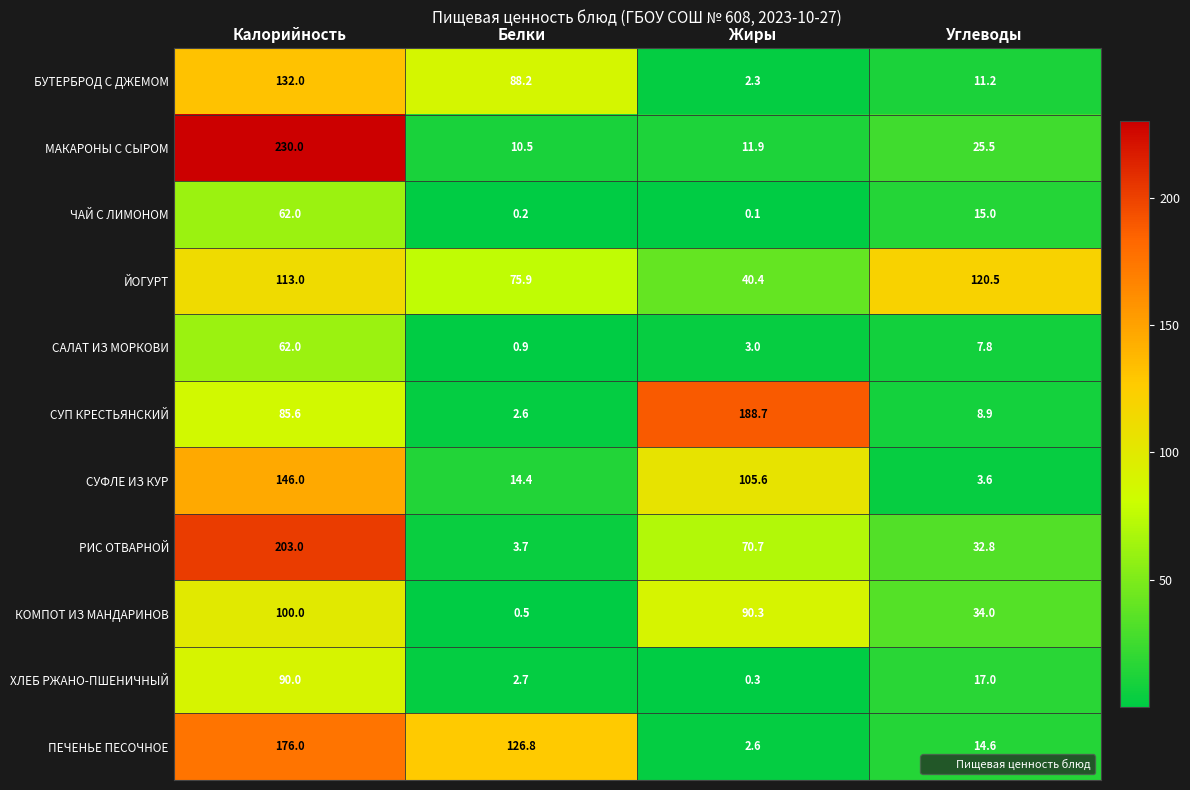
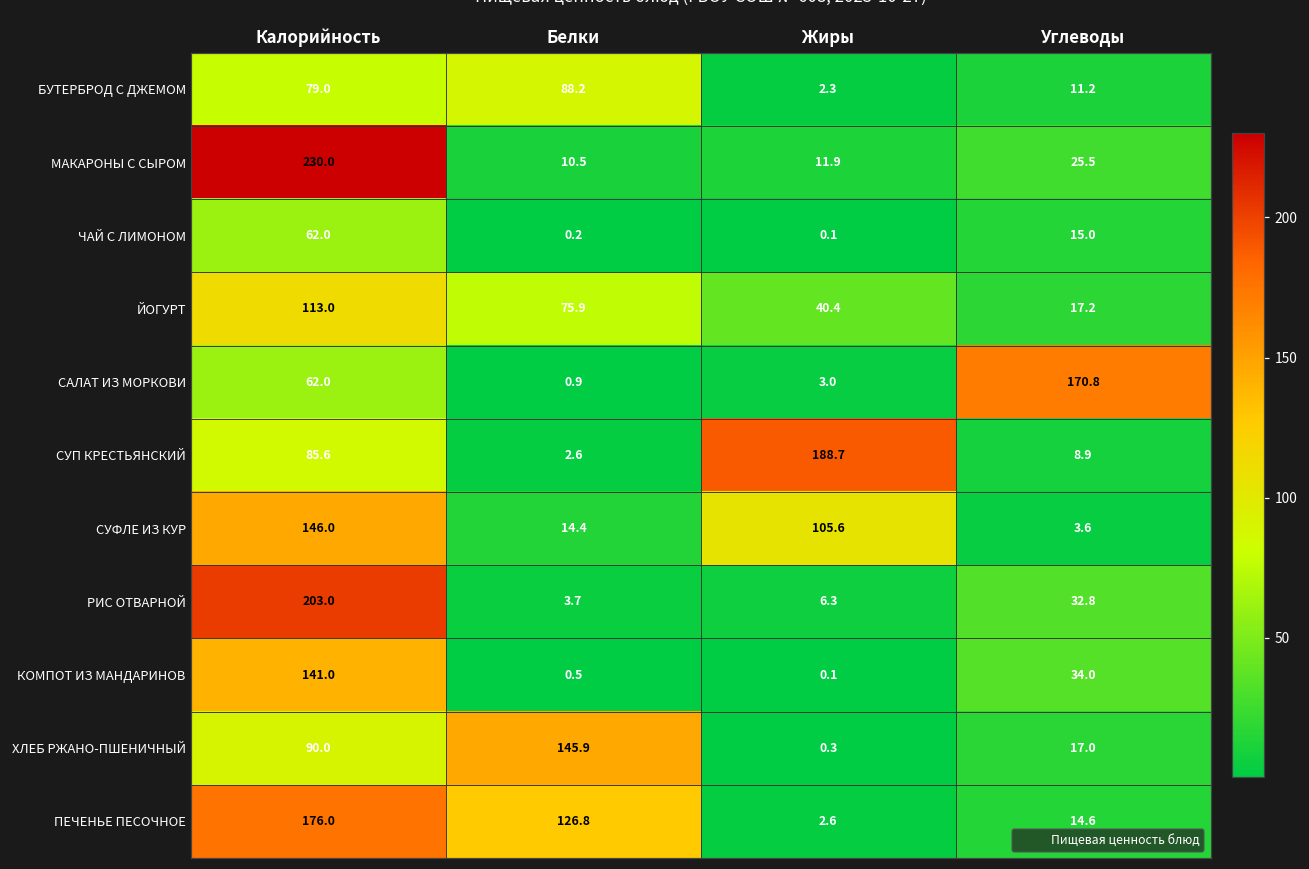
  {
    "БУТЕРБРОД С ДЖЕМОМ": {
-     "Калорийность": 132.0,
+     "Калорийность": 79.0,
      "Белки": 88.2,
      "Жиры": 2.3,
      "Углеводы": 11.2
    },
    "МАКАРОНЫ С СЫРОМ": {
      "Калорийность": 230.0,
      "Белки": 10.5,
      "Жиры": 11.9,
      "Углеводы": 25.5
    },
    "ЧАЙ С ЛИМОНОМ": {
      "Калорийность": 62.0,
      "Белки": 0.2,
      "Жиры": 0.1,
      "Углеводы": 15.0
    },
    "ЙОГУРТ": {
      "Калорийность": 113.0,
      "Белки": 75.9,
      "Жиры": 40.4,
-     "Углеводы": 120.5
+     "Углеводы": 17.2
    },
    "САЛАТ ИЗ МОРКОВИ": {
      "Калорийность": 62.0,
      "Белки": 0.9,
      "Жиры": 3.0,
-     "Углеводы": 7.8
+     "Углеводы": 170.8
    },
    "СУП КРЕСТЬЯНСКИЙ": {
      "Калорийность": 85.6,
      "Белки": 2.6,
      "Жиры": 188.7,
      "Углеводы": 8.9
    },
    "СУФЛЕ ИЗ КУР": {
      "Калорийность": 146.0,
      "Белки": 14.4,
      "Жиры": 105.6,
      "Углеводы": 3.6
    },
    "РИС ОТВАРНОЙ": {
      "Калорийность": 203.0,
      "Белки": 3.7,
-     "Жиры": 70.7,
+     "Жиры": 6.3,
      "Углеводы": 32.8
    },
    "КОМПОТ ИЗ МАНДАРИНОВ": {
-     "Калорийность": 100.0,
+     "Калорийность": 141.0,
      "Белки": 0.5,
-     "Жиры": 90.3,
+     "Жиры": 0.1,
      "Углеводы": 34.0
    },
    "ХЛЕБ РЖАНО-ПШЕНИЧНЫЙ": {
      "Калорийность": 90.0,
-     "Белки": 2.7,
+     "Белки": 145.9,
      "Жиры": 0.3,
      "Углеводы": 17.0
    },
    "ПЕЧЕНЬЕ ПЕСОЧНОЕ": {
      "Калорийность": 176.0,
      "Белки": 126.8,
      "Жиры": 2.6,
      "Углеводы": 14.6
    }
  }
